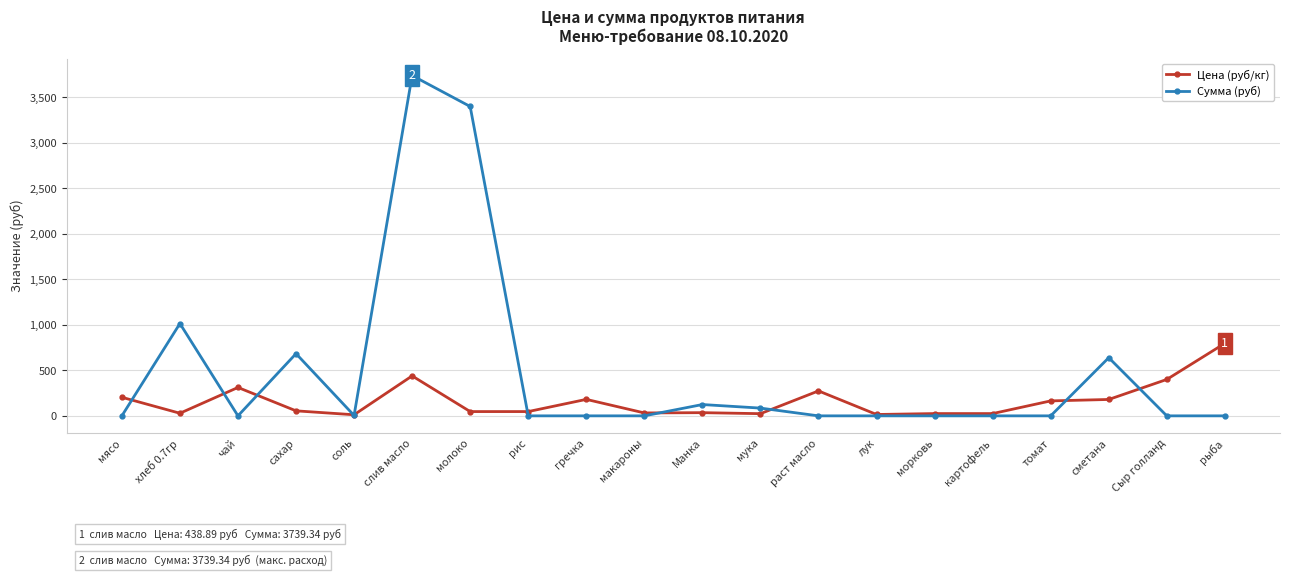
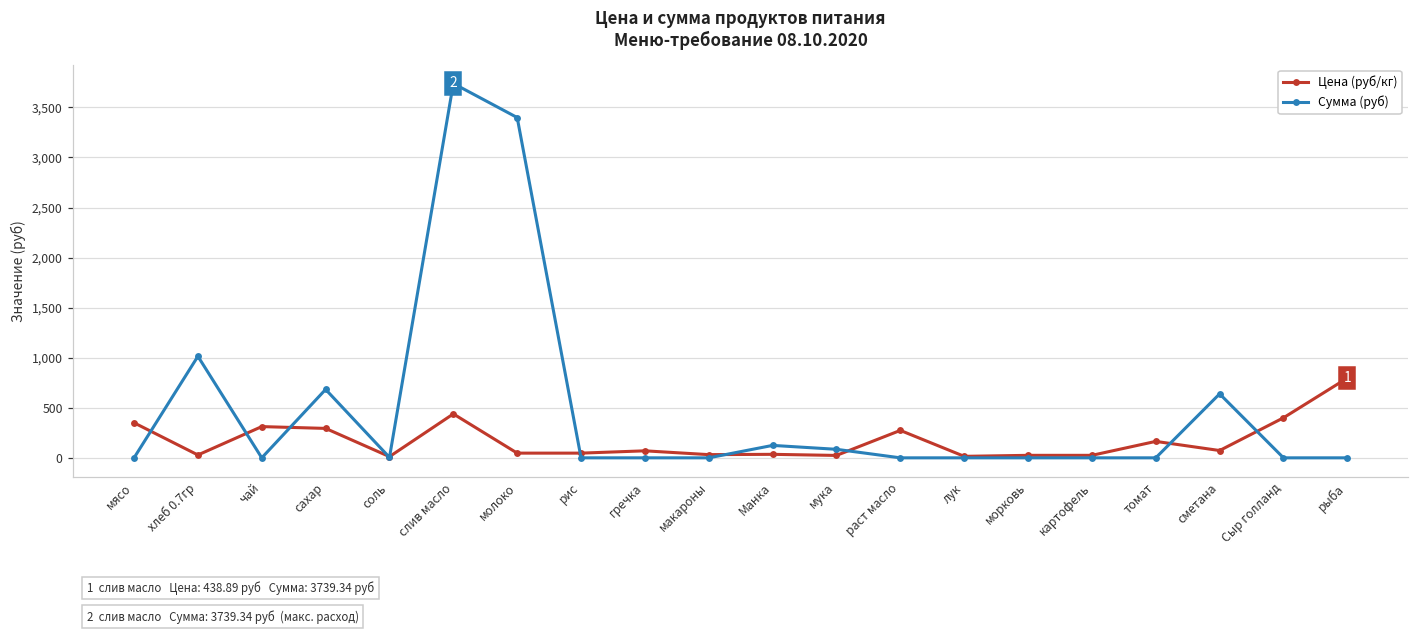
  {
    "Цена (руб/кг)": {
-     "мясо": "200",
+     "мясо": "400",
      "хлеб 0.7гр": "0",
      "чай": "300",
-     "сахар": "100",
+     "сахар": "300",
      "слив масло": "400",
      "молоко": "0",
      "рис": "0",
-     "гречка": "200",
+     "гречка": "100",
      "макароны": "0",
      "Манка": "0",
      "мука": "0",
      "раст масло": "300",
      "томат": "200",
-     "сметана": "200",
+     "сметана": "100",
      "Сыр голланд": "400"
    },
    "Сумма (руб)": {
      "мясо": "0",
      "хлеб 0.7гр": "1,000",
      "чай": "0",
      "сахар": "700",
      "молоко": "3,400",
      "рис": "0",
      "гречка": "0",
      "макароны": "0",
      "Манка": "100",
      "мука": "100",
      "раст масло": "0",
      "томат": "0",
      "сметана": "600",
      "Сыр голланд": "0",
      "рыба": "0"
    }
  }
